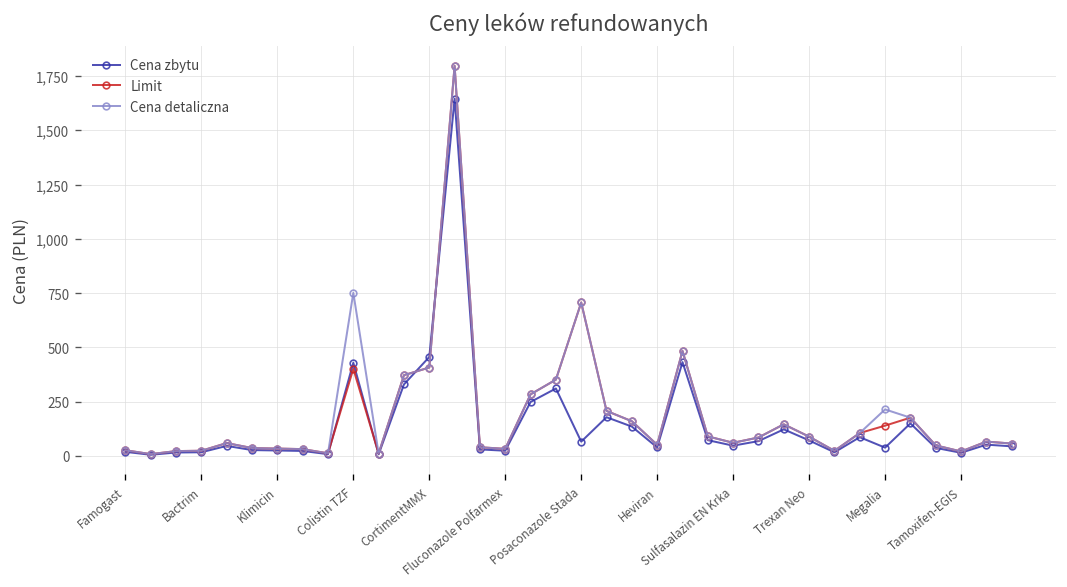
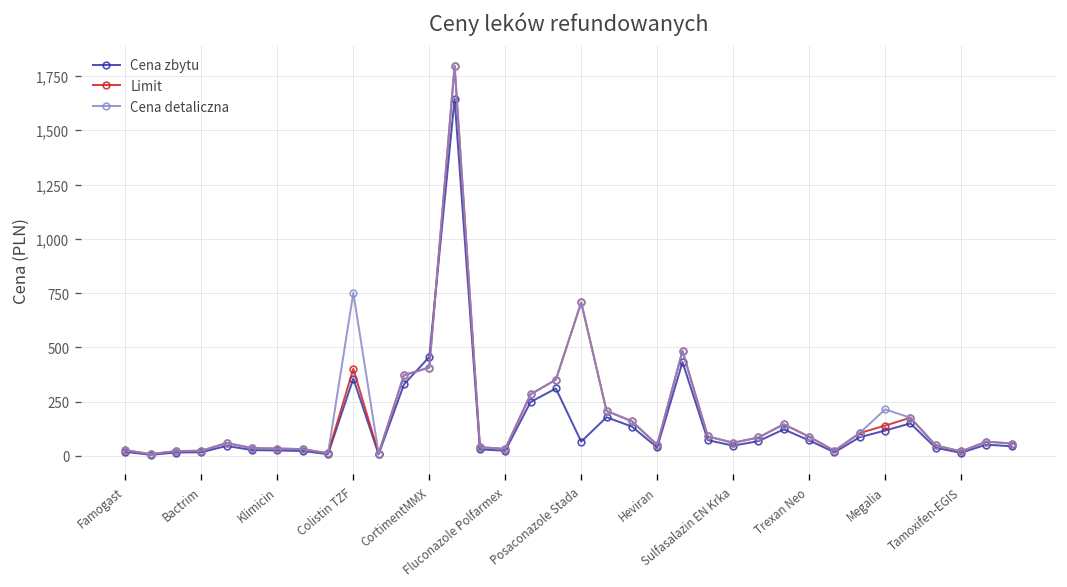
  {
    "Cena zbytu": {
-     "Colistin TZF": 430,
+     "Colistin TZF": 360,
      "CortimentMMX": 460,
      "Posaconazole Stada": 70,
      "Trexan Neo": 70,
-     "Megalia": 40
+     "Megalia": 120
    },
    "Limit": {
      "Colistin TZF": 400,
      "Megalia": 140
    },
    "Cena detaliczna": {
      "Colistin TZF": 750,
      "Megalia": 210
    }
  }
